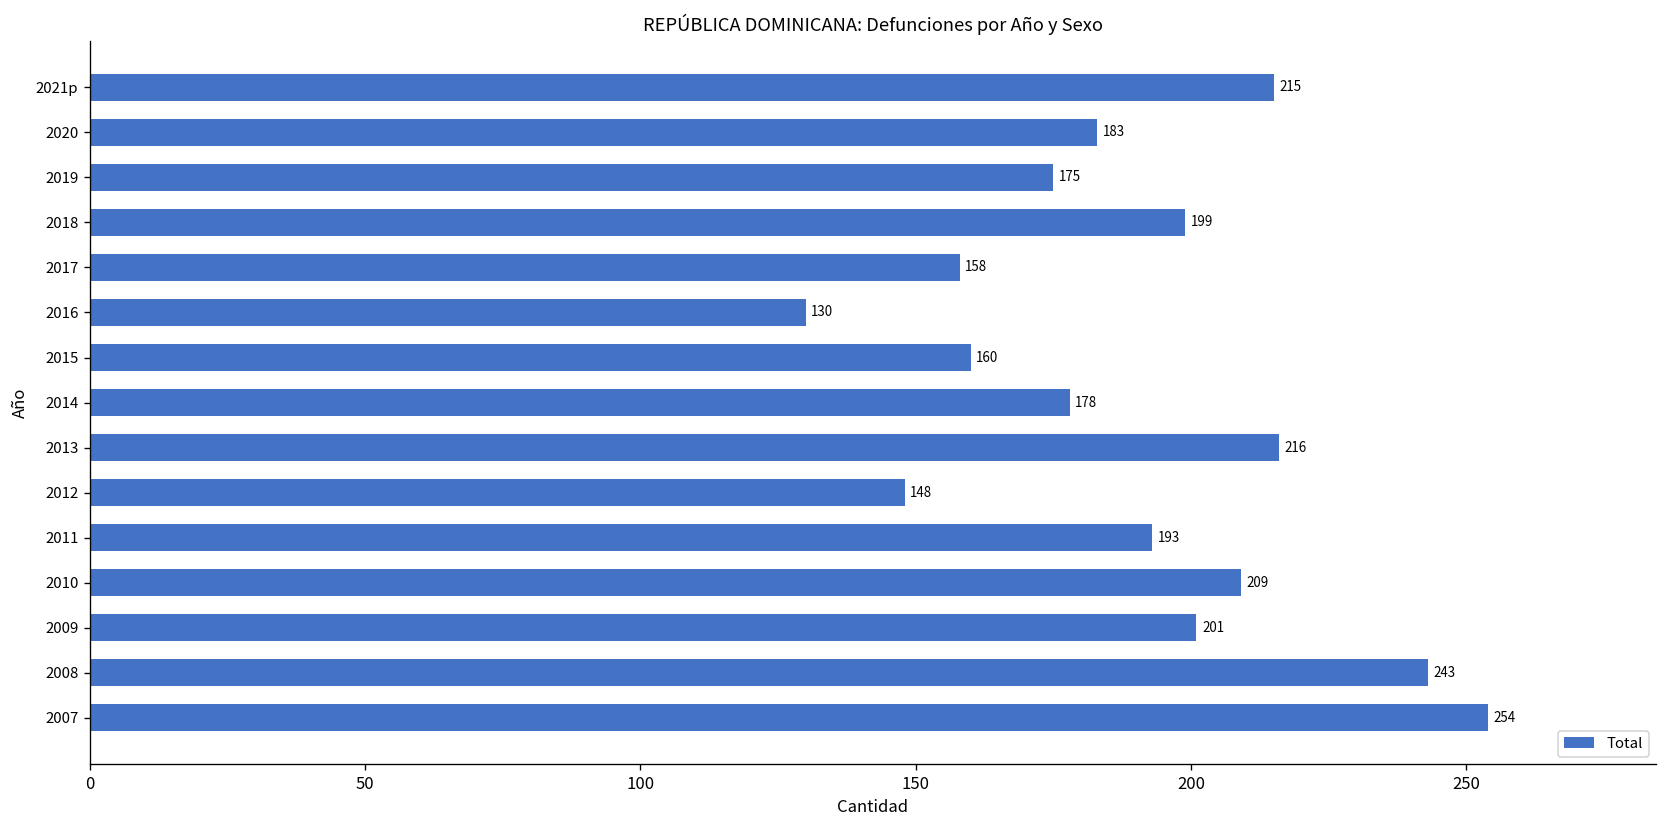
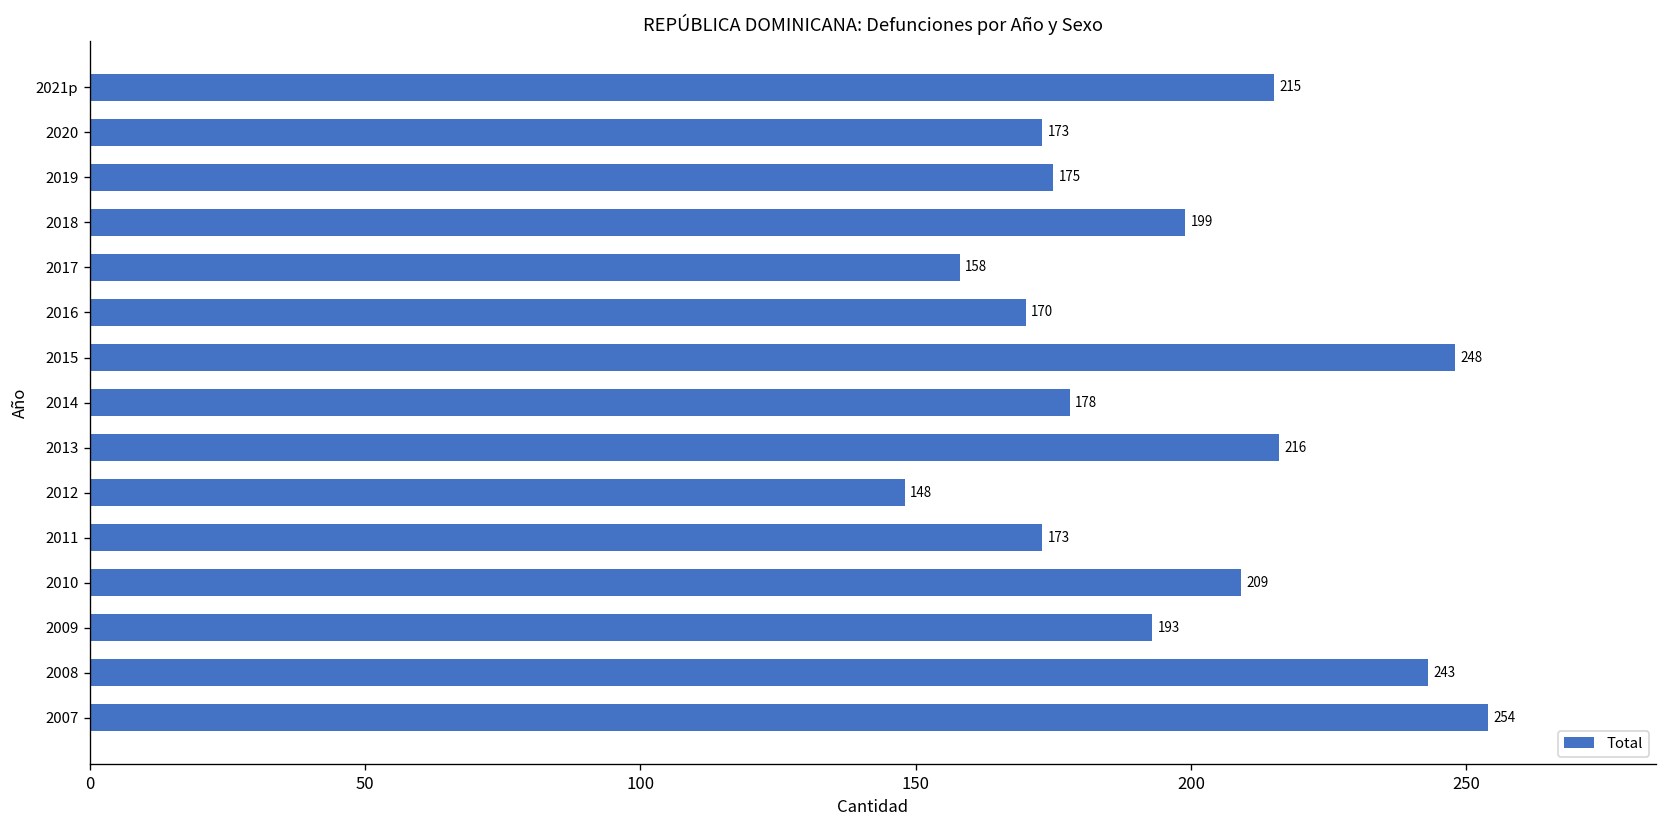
  {
    "2021p": 215,
-   "2020": 183,
+   "2020": 173,
    "2019": 175,
    "2018": 199,
    "2017": 158,
-   "2016": 130,
-   "2015": 160,
+   "2016": 170,
+   "2015": 248,
    "2014": 178,
    "2013": 216,
    "2012": 148,
-   "2011": 193,
+   "2011": 173,
    "2010": 209,
-   "2009": 201,
+   "2009": 193,
    "2008": 243,
    "2007": 254
  }
